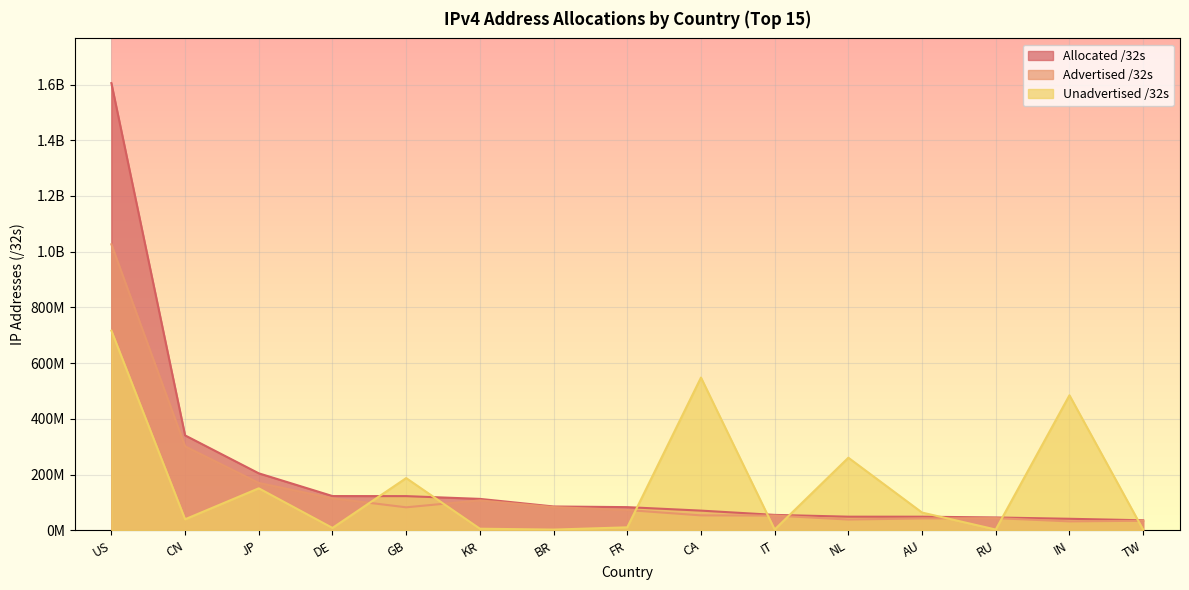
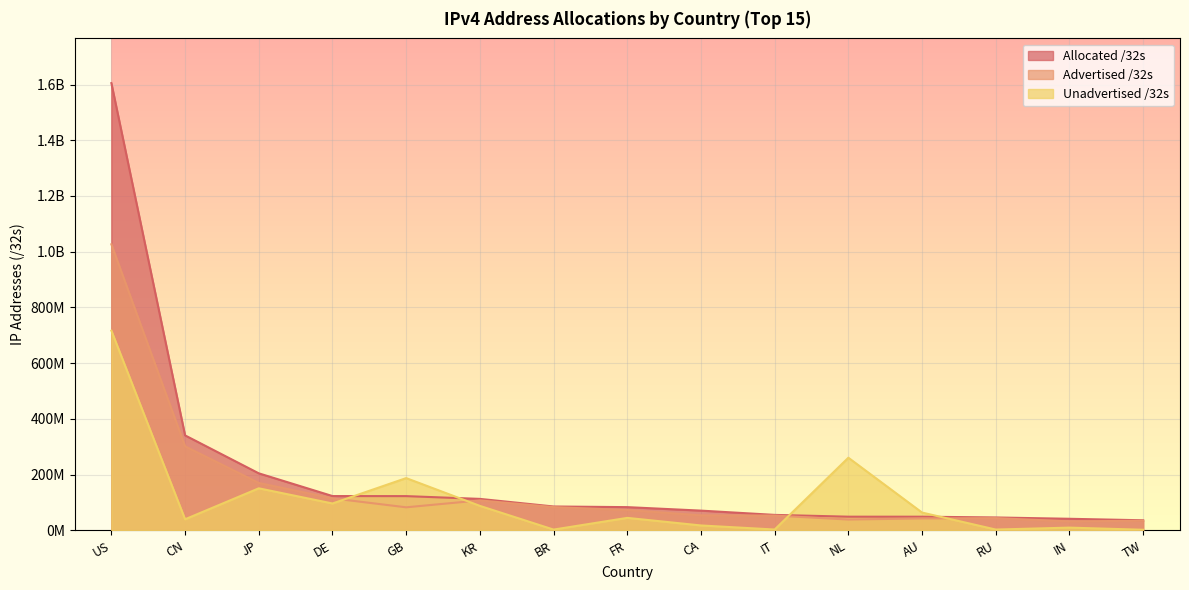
  {
    "Unadvertised /32s": {
      "US": 720000000,
      "CN": 40000000,
      "JP": 150000000,
-     "DE": 10000000,
+     "DE": 100000000,
      "GB": 190000000,
-     "KR": 10000000,
+     "KR": 90000000,
      "BR": 0,
-     "FR": 10000000,
-     "CA": 550000000,
+     "FR": 40000000,
+     "CA": 20000000,
      "IT": 0,
      "NL": 260000000,
      "AU": 60000000,
      "RU": 0,
-     "IN": 480000000,
+     "IN": 10000000,
      "TW": 0
    }
  }
